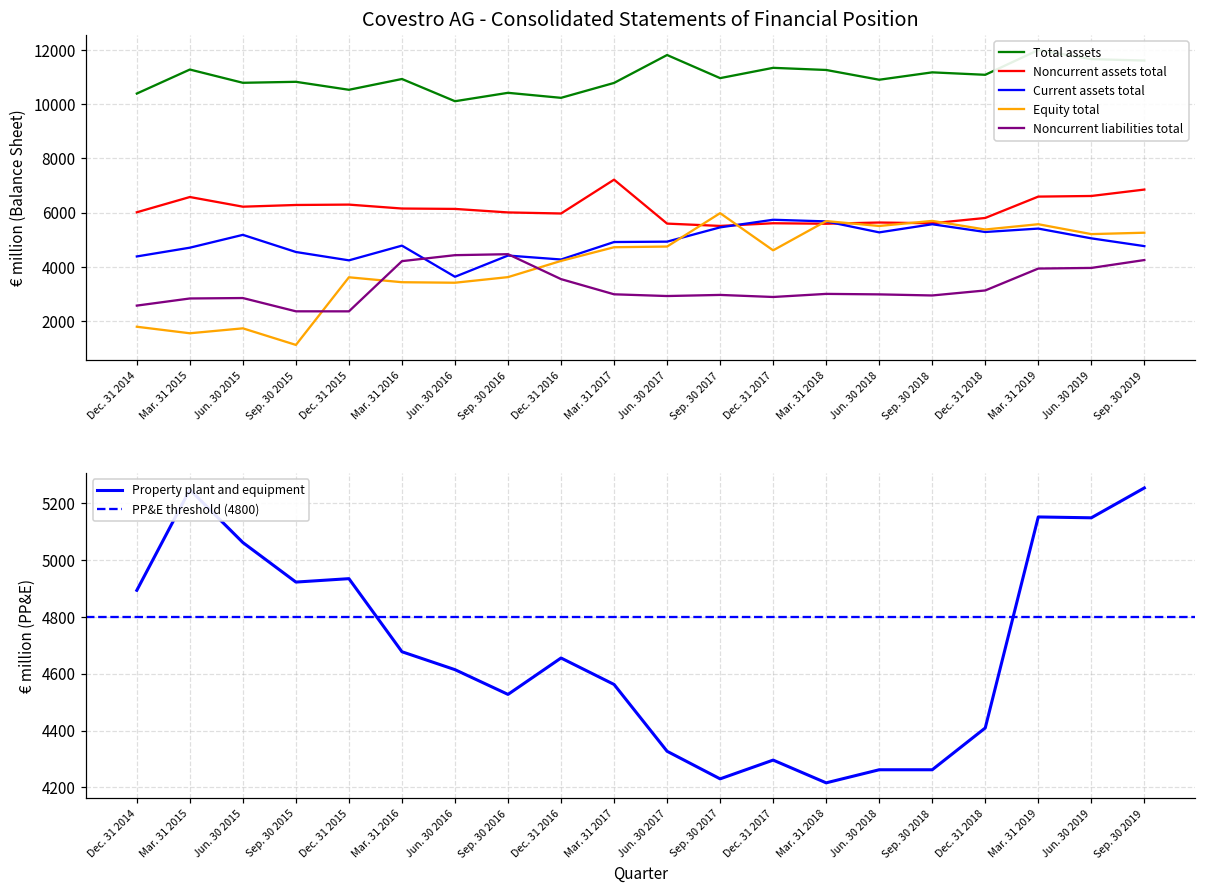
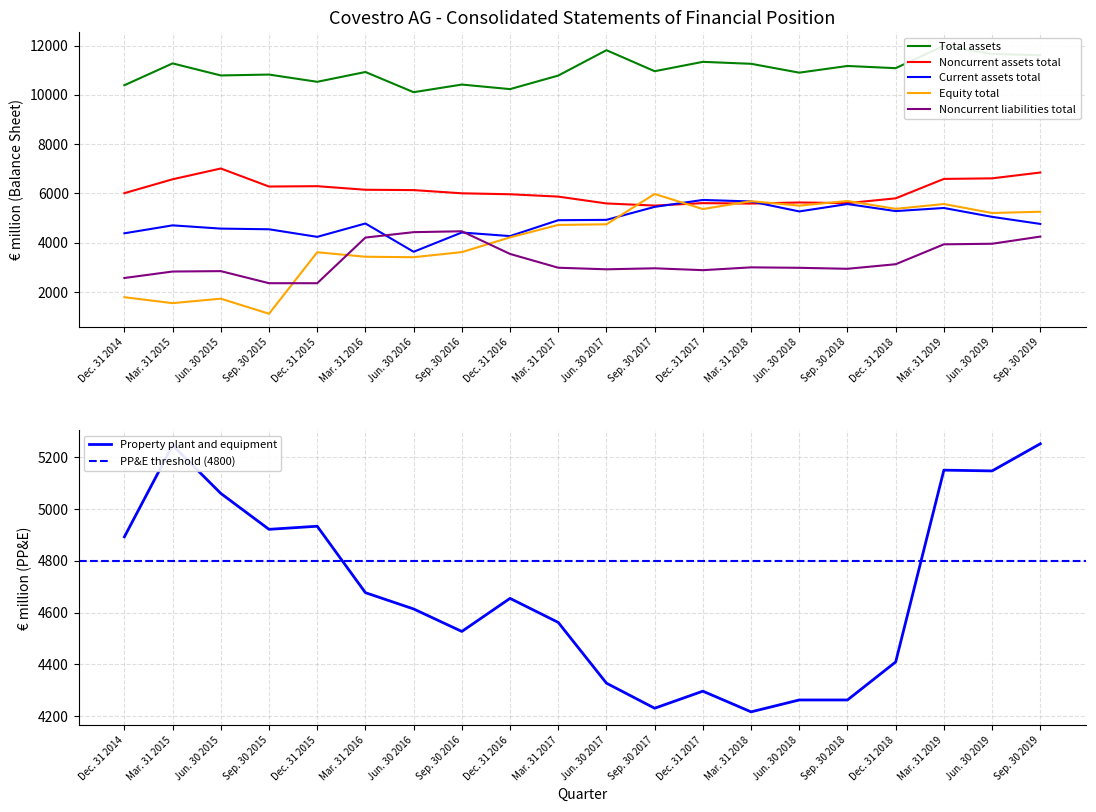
  {
    "Covestro AG - Consolidated Statements of Financial Position": {
      "Total assets": {
        "Dec. 31 2014": 10400,
        "Mar. 31 2015": 11300,
        "Jun. 30 2015": 10800,
        "Sep. 30 2015": 10800,
        "Dec. 31 2015": 10500,
        "Mar. 31 2016": 10900,
        "Jun. 30 2016": 10100,
        "Sep. 30 2016": 10400,
        "Dec. 31 2016": 10200,
        "Mar. 31 2017": 10800,
        "Jun. 30 2017": 11800,
        "Sep. 30 2017": 11000,
        "Dec. 31 2017": 11300,
        "Mar. 31 2018": 11300,
        "Jun. 30 2018": 10900,
        "Sep. 30 2018": 11200,
        "Dec. 31 2018": 11100
      },
      "Noncurrent assets total": {
        "Dec. 31 2014": 6000,
        "Mar. 31 2015": 6600,
-       "Jun. 30 2015": 6200,
+       "Jun. 30 2015": 7000,
        "Sep. 30 2015": 6300,
        "Dec. 31 2015": 6300,
        "Mar. 31 2016": 6100,
        "Jun. 30 2016": 6100,
        "Sep. 30 2016": 6000,
        "Dec. 31 2016": 6000,
-       "Mar. 31 2017": 7200,
+       "Mar. 31 2017": 5900,
        "Jun. 30 2017": 5600,
        "Dec. 31 2017": 5600,
        "Jun. 30 2018": 5600,
        "Dec. 31 2018": 5800,
        "Mar. 31 2019": 6600,
        "Jun. 30 2019": 6600,
        "Sep. 30 2019": 6800
      },
      "Current assets total": {
        "Dec. 31 2014": 4400,
        "Mar. 31 2015": 4700,
-       "Jun. 30 2015": 5200,
+       "Jun. 30 2015": 4600,
        "Sep. 30 2015": 4500,
        "Dec. 31 2015": 4200,
        "Mar. 31 2016": 4800,
        "Jun. 30 2016": 3600,
        "Mar. 31 2017": 4900,
        "Jun. 30 2017": 4900,
        "Dec. 31 2017": 5700,
        "Jun. 30 2018": 5300,
        "Mar. 31 2019": 5400,
        "Jun. 30 2019": 5000,
        "Sep. 30 2019": 4800
      },
      "Equity total": {
        "Dec. 31 2014": 1800,
        "Mar. 31 2015": 1500,
        "Jun. 30 2015": 1700,
        "Sep. 30 2015": 1100,
        "Dec. 31 2015": 3600,
        "Mar. 31 2016": 3400,
        "Jun. 30 2016": 3400,
        "Sep. 30 2016": 3600,
        "Mar. 31 2017": 4700,
        "Jun. 30 2017": 4700,
        "Sep. 30 2017": 6000,
-       "Dec. 31 2017": 4600,
+       "Dec. 31 2017": 5400,
        "Jun. 30 2018": 5500,
        "Mar. 31 2019": 5600,
        "Jun. 30 2019": 5200,
        "Sep. 30 2019": 5300
      },
      "Noncurrent liabilities total": {
        "Dec. 31 2014": 2600,
        "Mar. 31 2015": 2800,
        "Jun. 30 2015": 2800,
        "Sep. 30 2015": 2400,
        "Dec. 31 2015": 2400,
        "Mar. 31 2016": 4200,
        "Jun. 30 2016": 4400,
        "Dec. 31 2016": 3500,
        "Mar. 31 2017": 3000,
        "Jun. 30 2017": 2900,
        "Sep. 30 2017": 3000,
        "Dec. 31 2017": 2900,
        "Mar. 31 2018": 3000,
        "Jun. 30 2018": 3000,
        "Sep. 30 2018": 2900,
        "Dec. 31 2018": 3100,
        "Mar. 31 2019": 3900,
        "Jun. 30 2019": 4000,
        "Sep. 30 2019": 4200
      }
    }
  }
